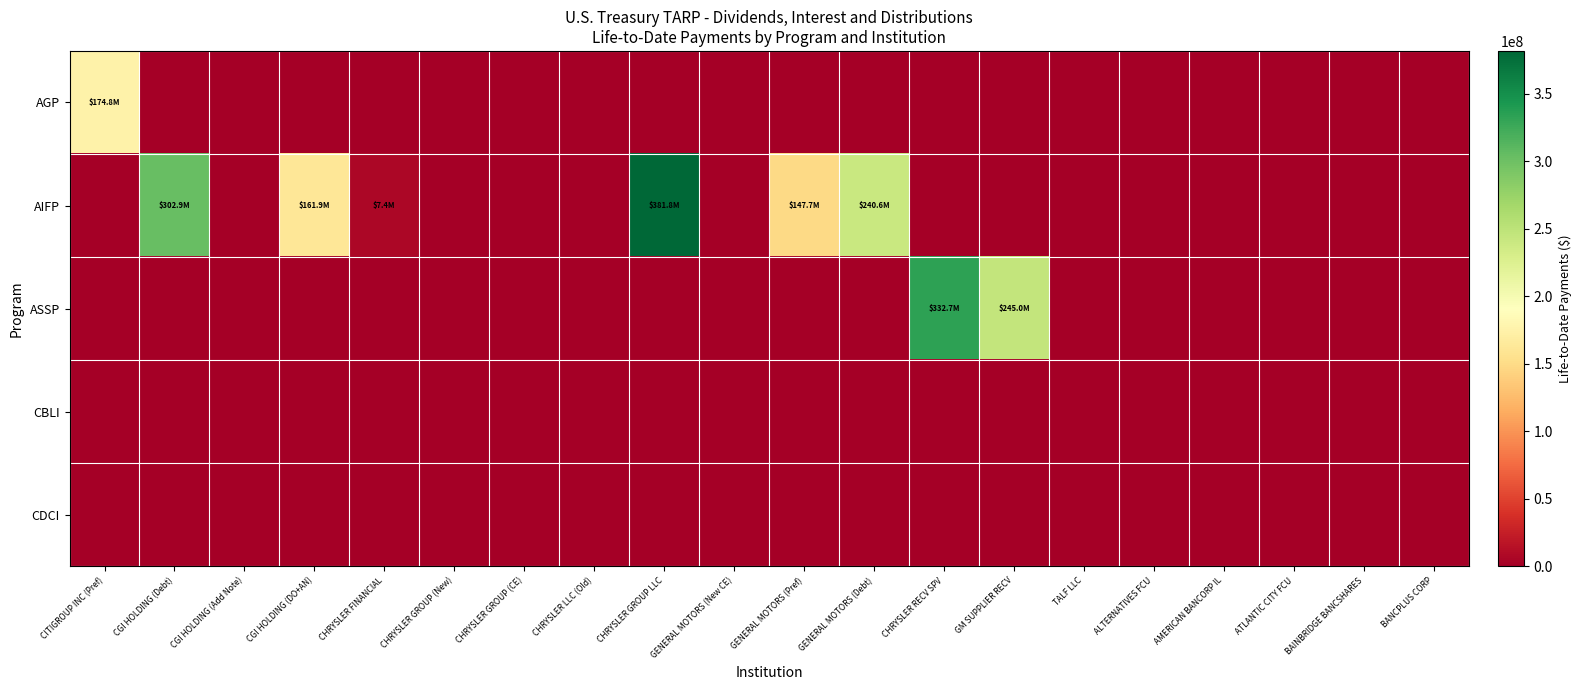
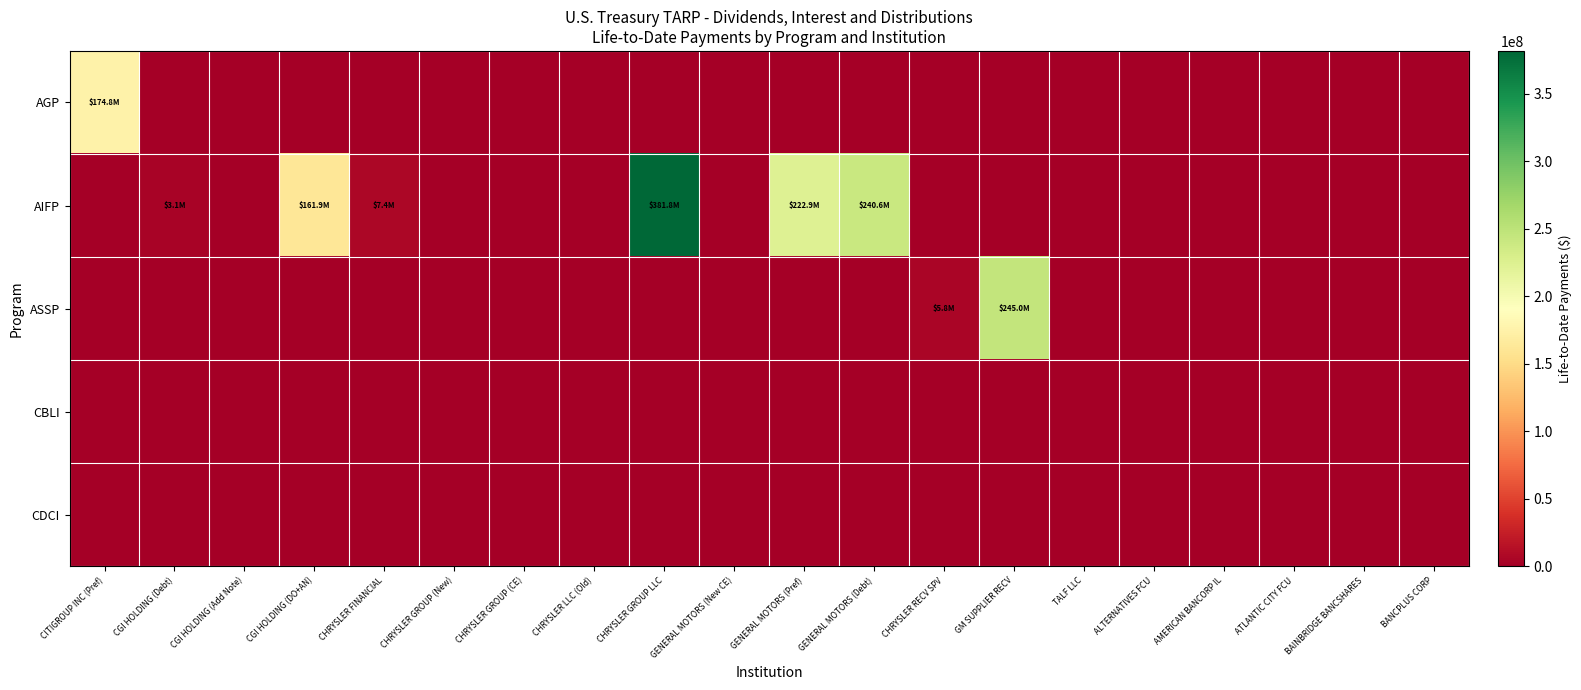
  {
    "AGP": {
      "CITIGROUP INC (Pref)": "$174.8M"
    },
    "AIFP": {
-     "CGI HOLDING (Debt)": "$302.9M",
+     "CGI HOLDING (Debt)": "$3.1M",
      "CGI HOLDING (DO+AN)": "$161.9M",
      "CHRYSLER FINANCIAL": "$7.4M",
      "CHRYSLER GROUP LLC": "$381.8M",
-     "GENERAL MOTORS (Pref)": "$147.7M",
+     "GENERAL MOTORS (Pref)": "$222.9M",
      "GENERAL MOTORS (Debt)": "$240.6M"
    },
    "ASSP": {
-     "CHRYSLER RECV SPV": "$332.7M",
+     "CHRYSLER RECV SPV": "$5.8M",
      "GM SUPPLIER RECV": "$245.0M"
    }
  }
